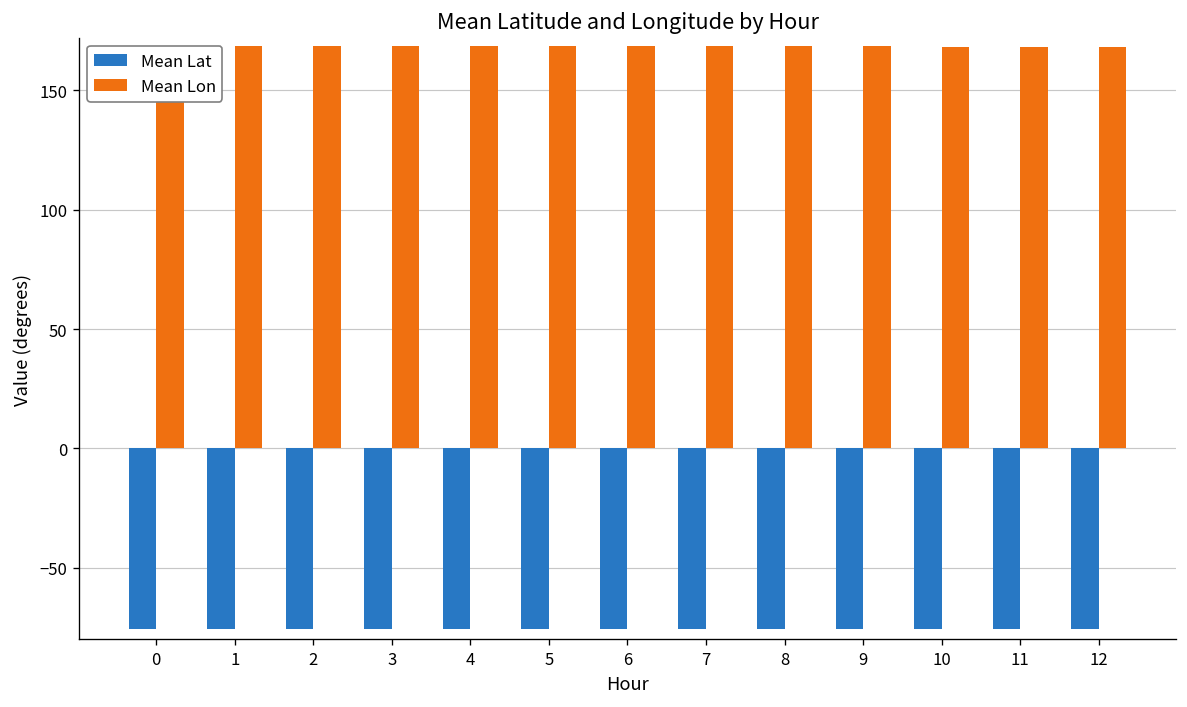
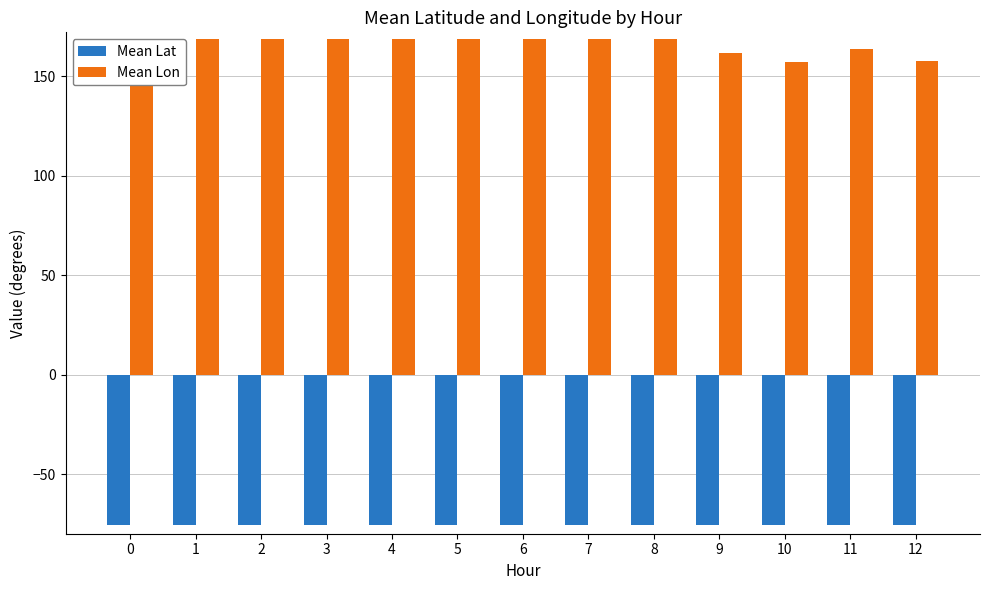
  {
    "Mean Lat": {
      "0": -76,
      "1": -76,
      "2": -76,
      "3": -76,
      "4": -76,
      "5": -76,
      "6": -76,
      "7": -76,
      "8": -76,
      "9": -76,
      "10": -76,
      "11": -76,
      "12": -76
    },
    "Mean Lon": {
      "0": 169,
      "1": 169,
      "2": 169,
      "3": 169,
      "4": 169,
      "5": 169,
      "6": 169,
      "7": 169,
      "8": 168,
-     "9": 168,
-     "10": 168,
-     "11": 168,
-     "12": 168
+     "9": 161,
+     "10": 157,
+     "11": 164,
+     "12": 158
    }
  }
